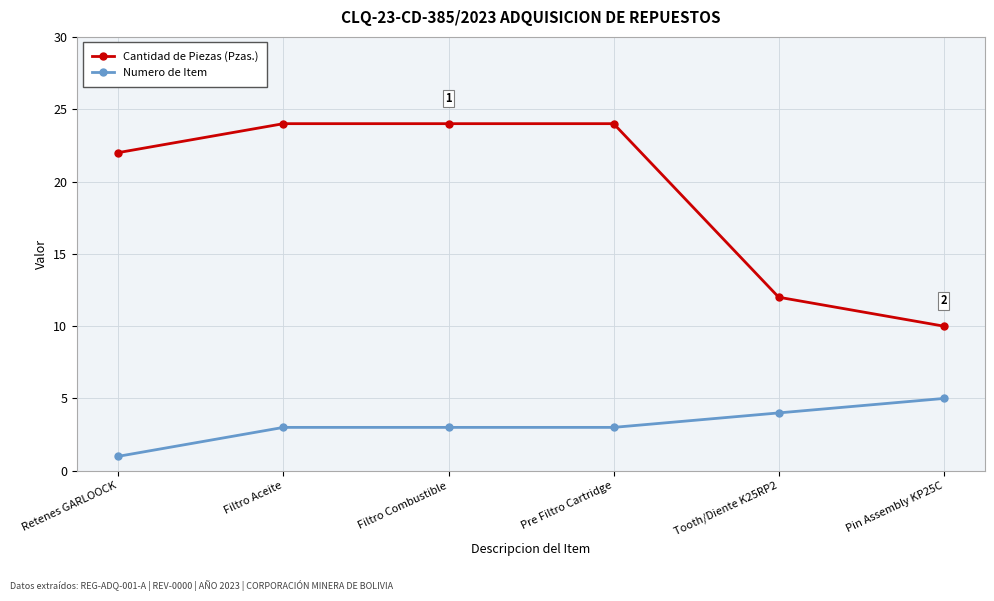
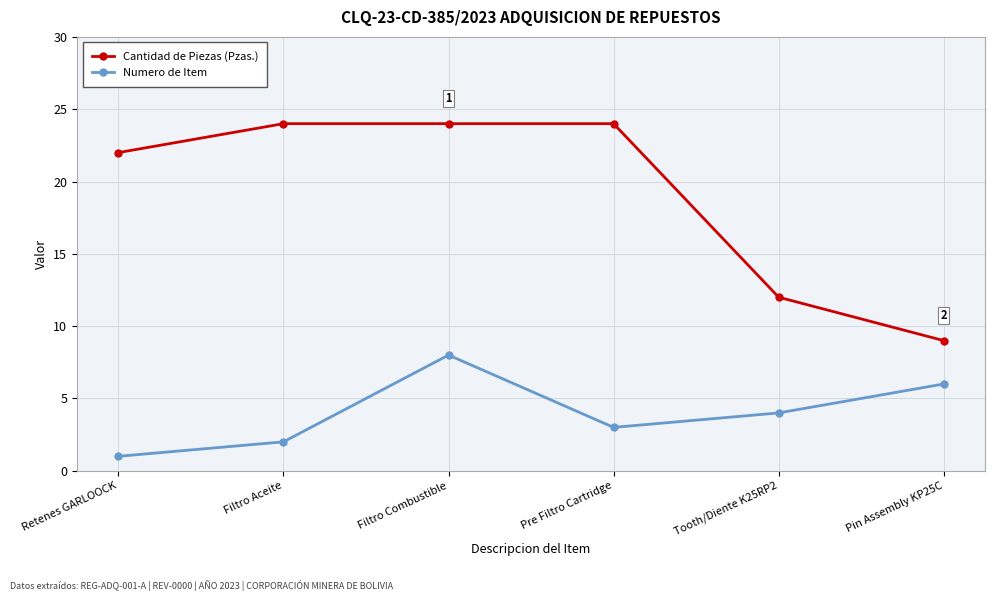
  {
    "Cantidad de Piezas (Pzas.)": {
      "Retenes GARLOOCK": 22,
      "Filtro Aceite": 24,
      "Pre Filtro Cartridge": 24,
      "Tooth/Diente K25RP2": 12,
-     "Pin Assembly KP25C": 10
+     "Pin Assembly KP25C": 9
    },
    "Numero de Item": {
      "Retenes GARLOOCK": 1,
-     "Filtro Aceite": 3,
-     "Filtro Combustible": 3,
+     "Filtro Aceite": 2,
+     "Filtro Combustible": 8,
      "Pre Filtro Cartridge": 3,
      "Tooth/Diente K25RP2": 4,
-     "Pin Assembly KP25C": 5
+     "Pin Assembly KP25C": 6
    }
  }
